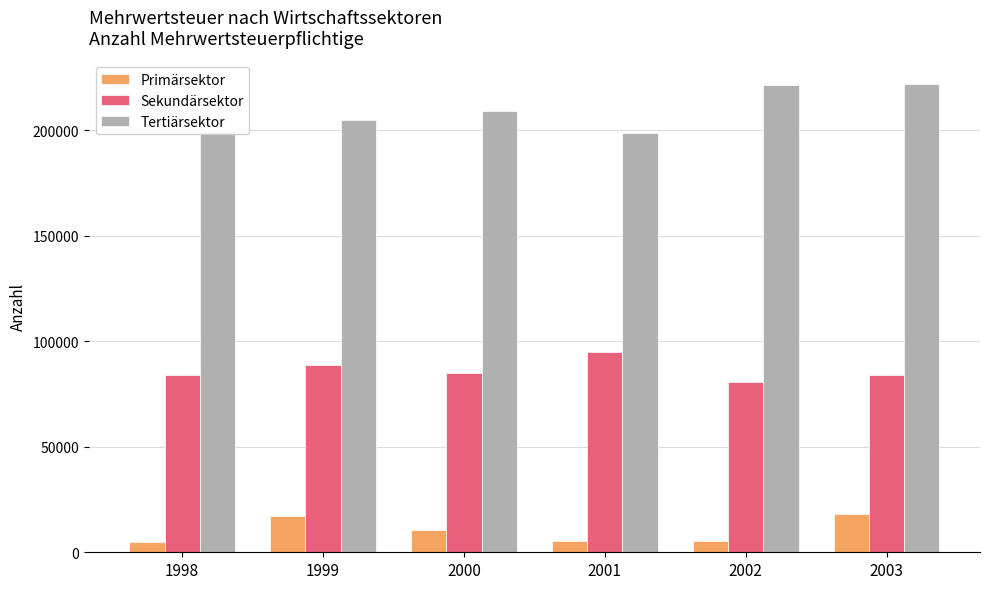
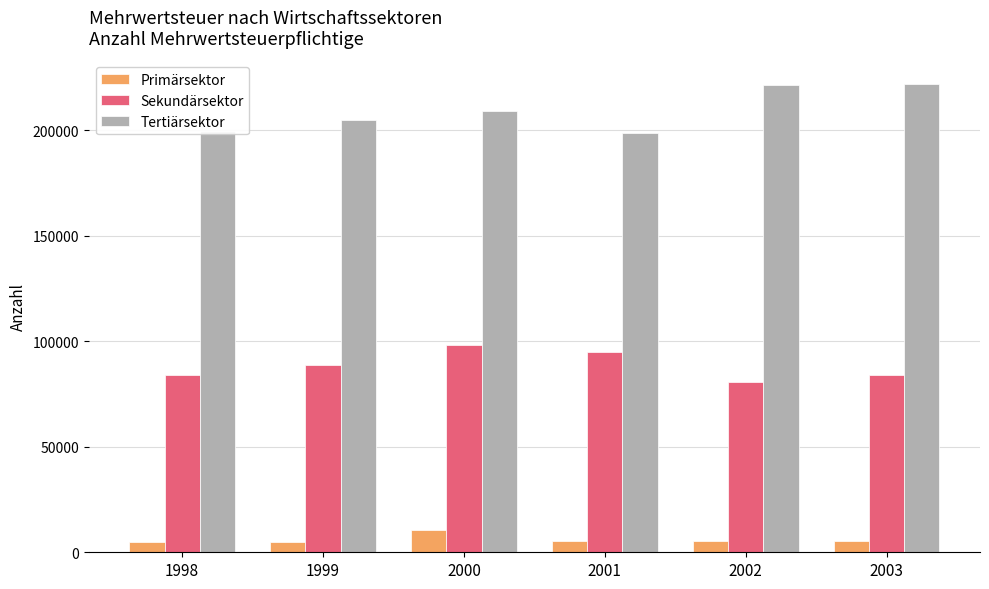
  {
    "Primärsektor": {
      "1998": 5000,
-     "1999": 17000,
+     "1999": 5000,
      "2000": 11000,
      "2001": 5000,
      "2002": 6000,
-     "2003": 18000
+     "2003": 6000
    },
    "Sekundärsektor": {
      "1998": 84000,
      "1999": 89000,
-     "2000": 85000,
+     "2000": 98000,
      "2001": 95000,
      "2002": 81000,
      "2003": 84000
    },
    "Tertiärsektor": {
      "1999": 205000,
      "2000": 209000,
      "2001": 199000,
      "2002": 222000,
      "2003": 222000
    }
  }
